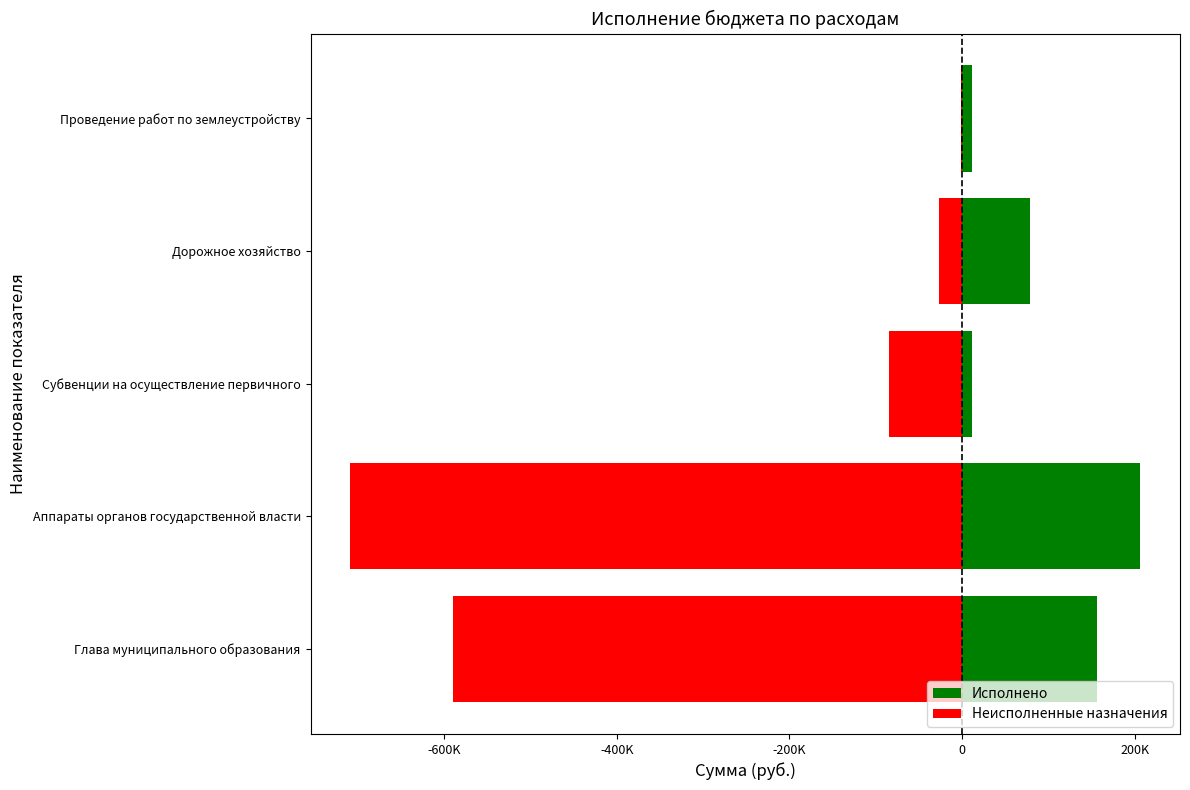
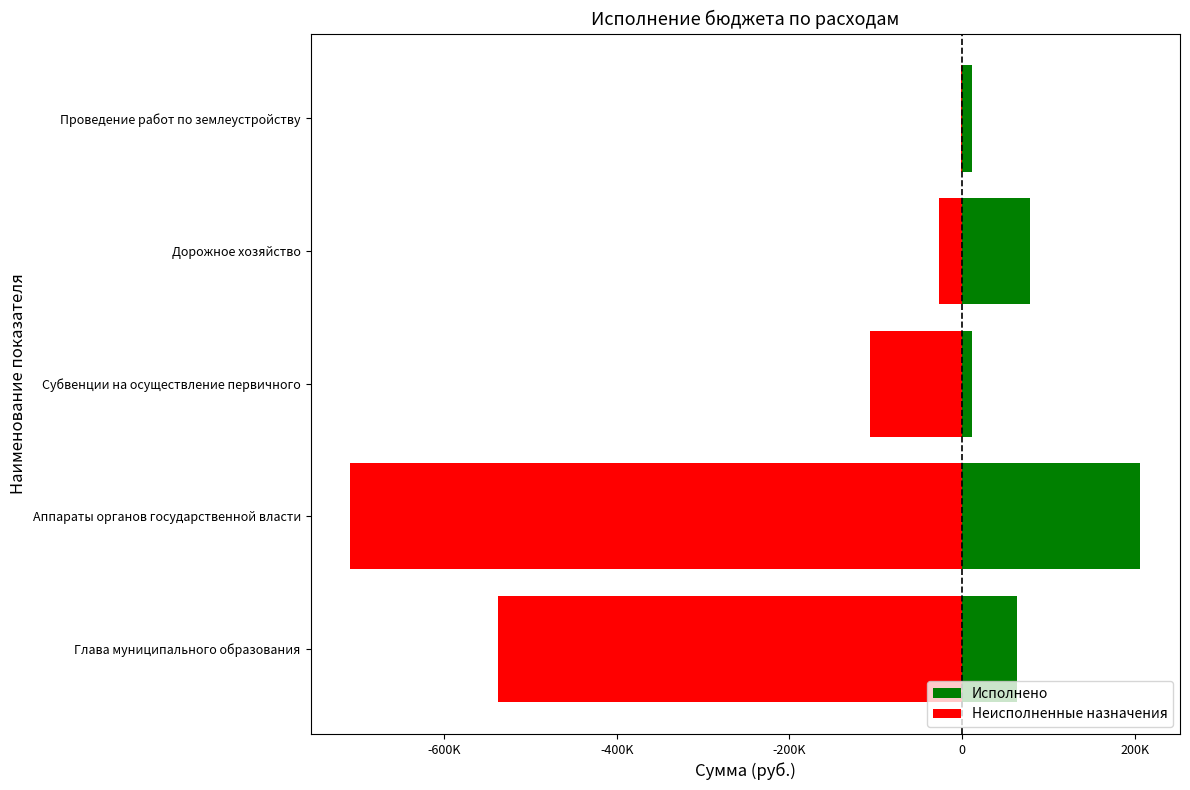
  {
    "Исполнено": {
      "Проведение работ по землеустройству": 10000,
      "Дорожное хозяйство": 80000,
      "Субвенции на осуществление первичного": 10000,
      "Аппараты органов государственной власти": 210000,
-     "Глава муниципального образования": 160000
+     "Глава муниципального образования": 60000
    },
    "Неисполненные назначения": {
      "Дорожное хозяйство": -30000,
-     "Субвенции на осуществление первичного": -80000,
+     "Субвенции на осуществление первичного": -110000,
      "Аппараты органов государственной власти": -710000,
-     "Глава муниципального образования": -590000
+     "Глава муниципального образования": -540000
    }
  }
